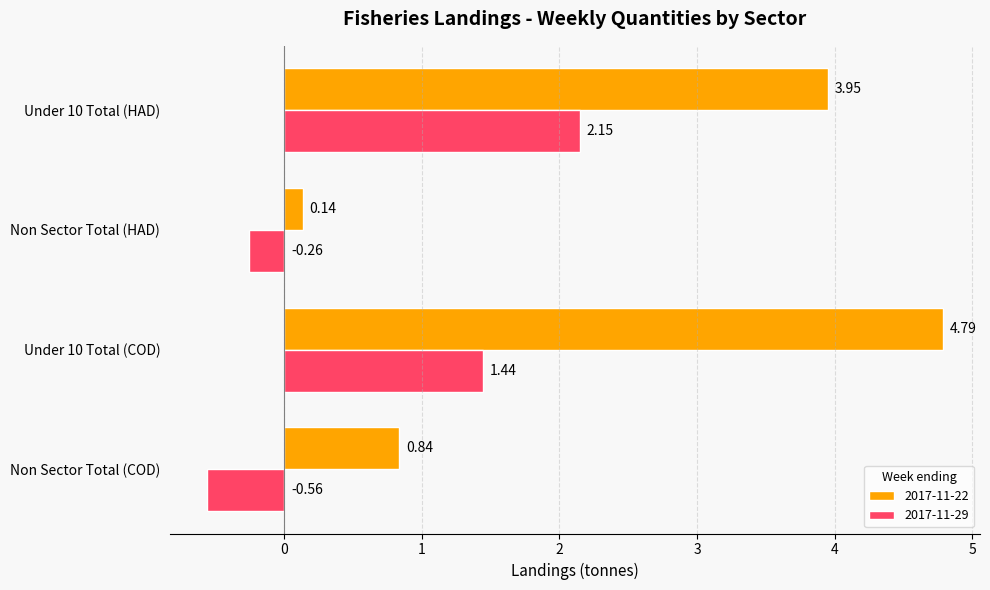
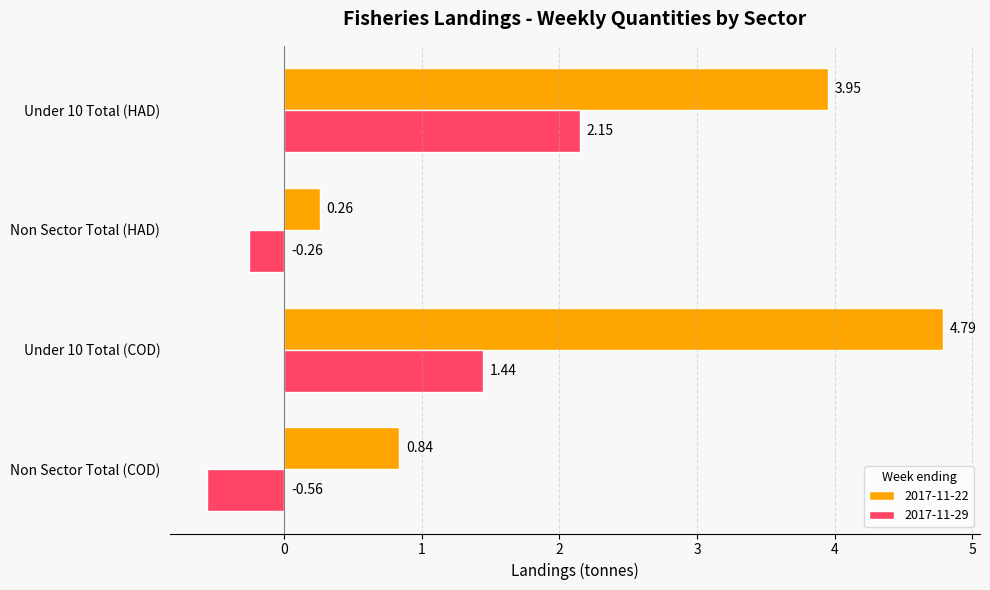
  {
    "2017-11-22": {
      "Under 10 Total (HAD)": 3.95,
-     "Non Sector Total (HAD)": 0.14,
+     "Non Sector Total (HAD)": 0.26,
      "Under 10 Total (COD)": 4.79,
      "Non Sector Total (COD)": 0.84
    },
    "2017-11-29": {
      "Under 10 Total (HAD)": 2.15,
      "Under 10 Total (COD)": 1.44
    }
  }
